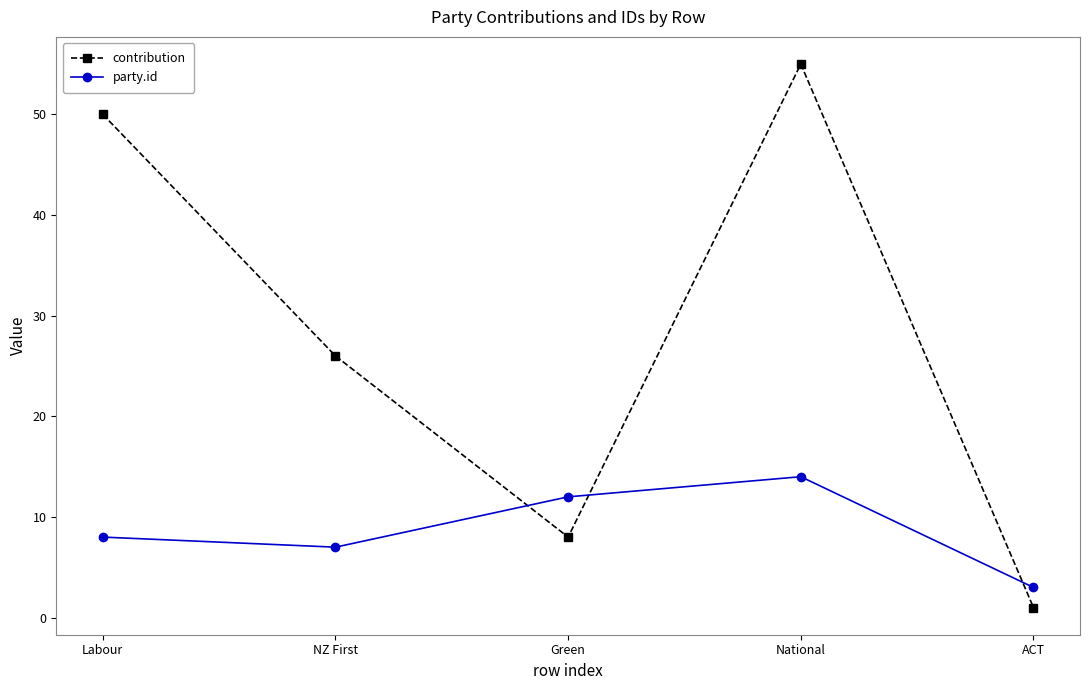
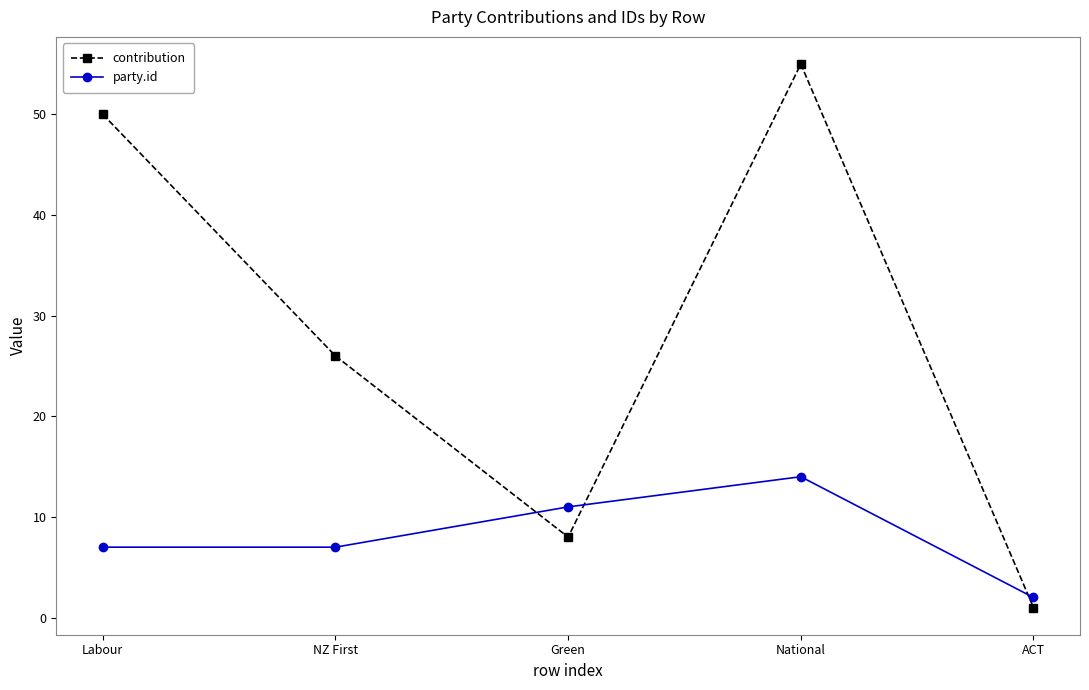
  {
    "contribution": {
      "Labour": 50,
      "NZ First": 26,
      "Green": 8,
      "National": 55,
      "ACT": 1
    },
    "party.id": {
-     "Labour": 8,
+     "Labour": 7,
      "NZ First": 7,
-     "Green": 12,
+     "Green": 11,
      "National": 14,
-     "ACT": 3
+     "ACT": 2
    }
  }
